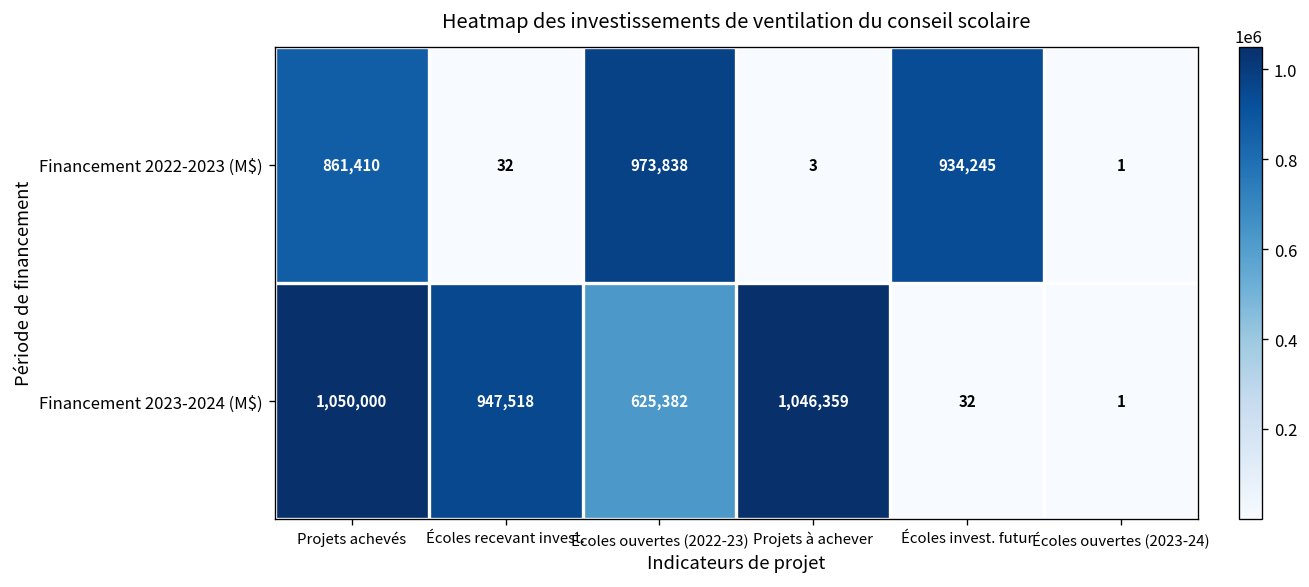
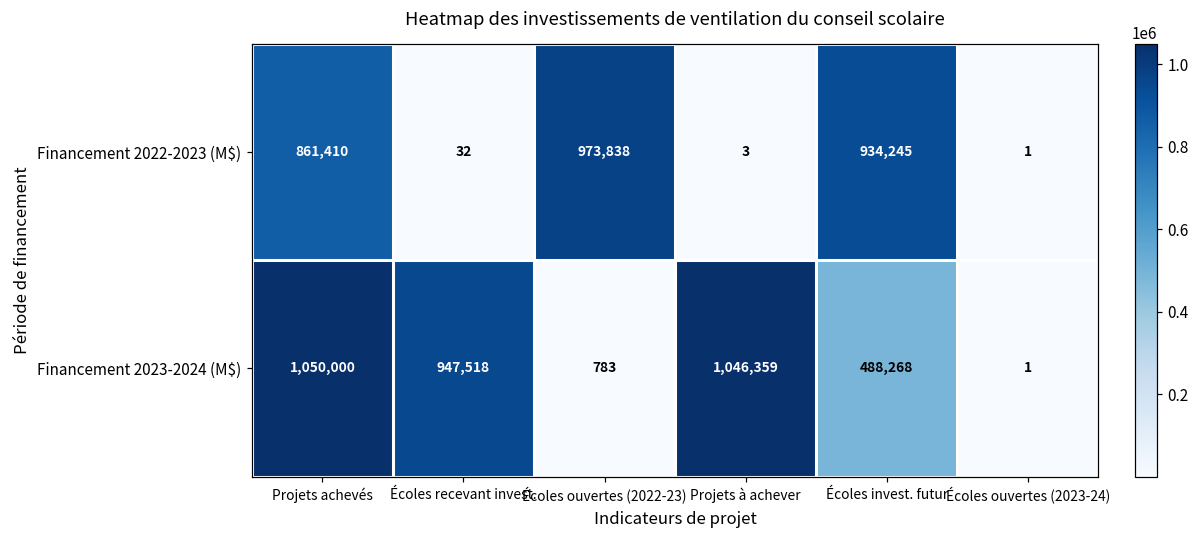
  {
    "Financement 2022-2023 (M$)": {
      "Projets achevés": "861,410",
      "Écoles recevant invest.": "32",
      "Écoles ouvertes (2022-23)": "973,838",
      "Projets à achever": "3",
      "Écoles invest. futur": "934,245",
      "Écoles ouvertes (2023-24)": "1"
    },
    "Financement 2023-2024 (M$)": {
      "Projets achevés": "1,050,000",
      "Écoles recevant invest.": "947,518",
-     "Écoles ouvertes (2022-23)": "625,382",
+     "Écoles ouvertes (2022-23)": "783",
      "Projets à achever": "1,046,359",
-     "Écoles invest. futur": "32",
+     "Écoles invest. futur": "488,268",
      "Écoles ouvertes (2023-24)": "1"
    }
  }
